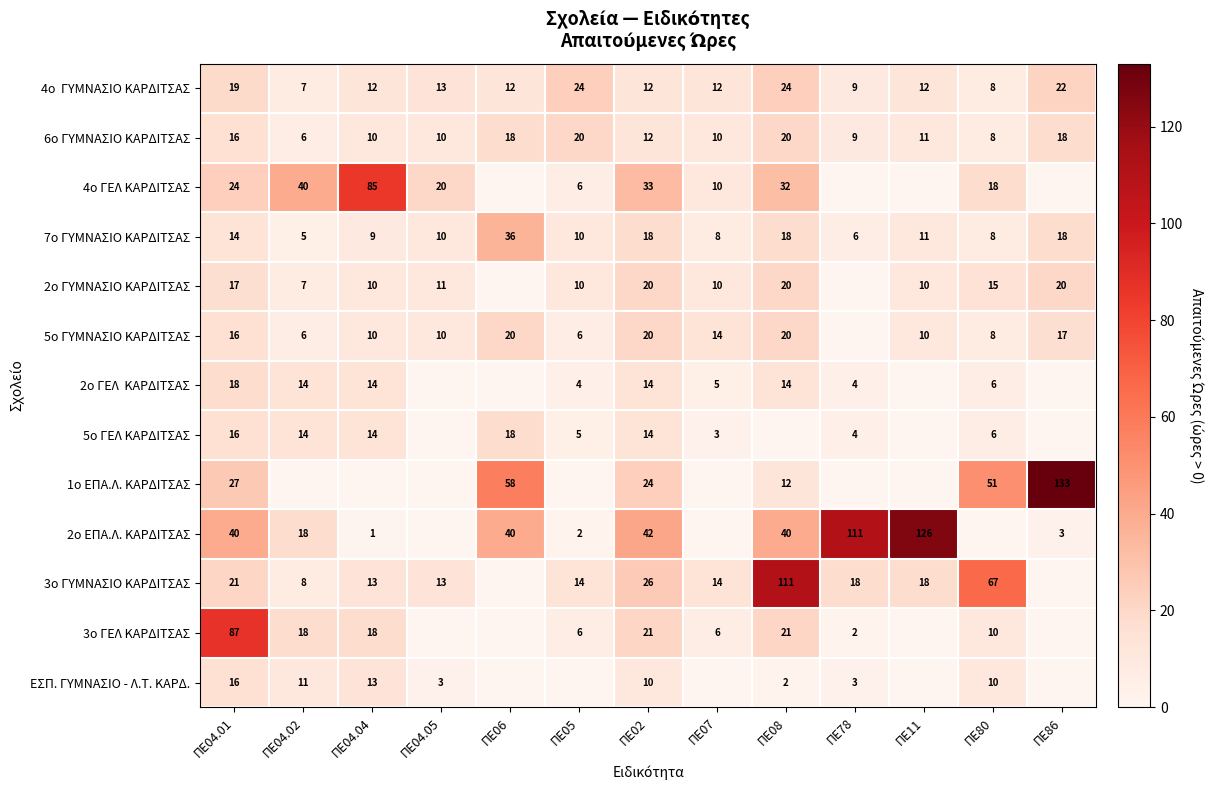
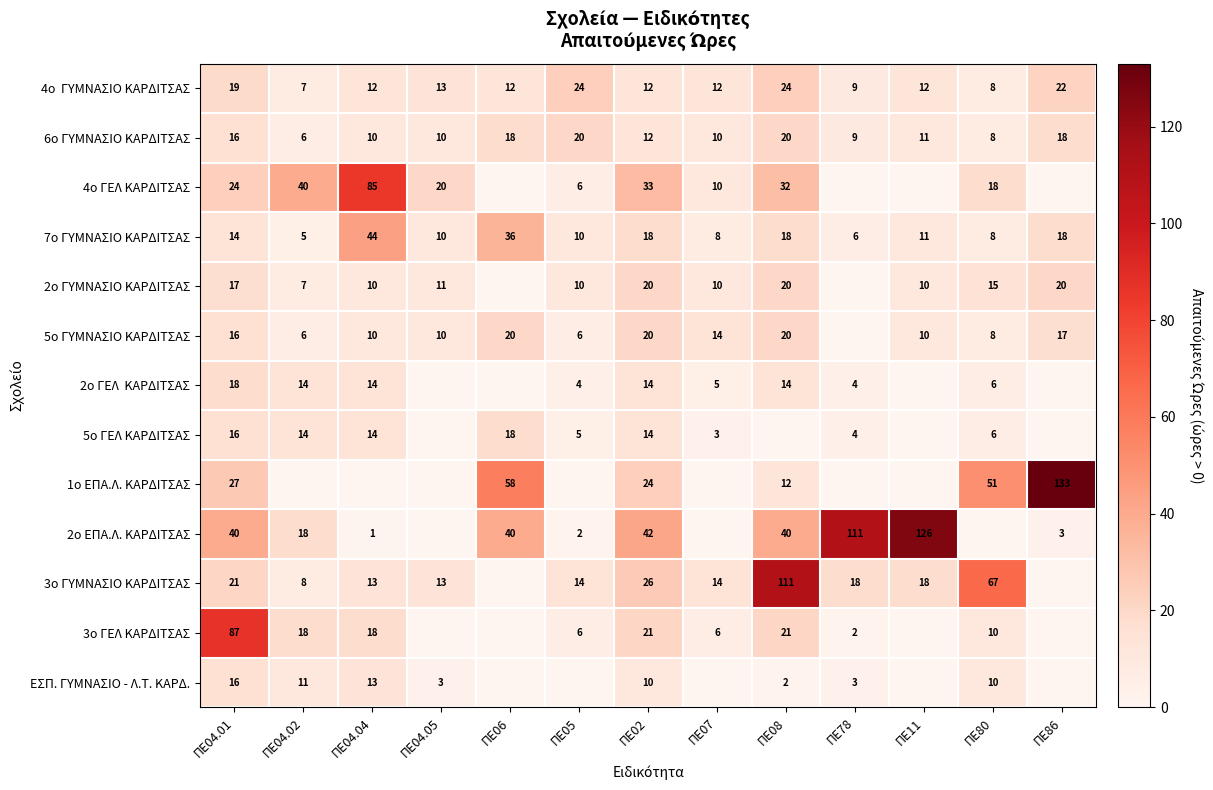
  {
    "4ο ΓΥΜΝΑΣΙΟ ΚΑΡΔΙΤΣΑΣ": {
      "ΠΕ04.01": 19,
      "ΠΕ04.02": 7,
      "ΠΕ04.04": 12,
      "ΠΕ04.05": 13,
      "ΠΕ06": 12,
      "ΠΕ05": 24,
      "ΠΕ02": 12,
      "ΠΕ07": 12,
      "ΠΕ08": 24,
      "ΠΕ78": 9,
      "ΠΕ11": 12,
      "ΠΕ80": 8,
      "ΠΕ86": 22
    },
    "6ο ΓΥΜΝΑΣΙΟ ΚΑΡΔΙΤΣΑΣ": {
      "ΠΕ04.01": 16,
      "ΠΕ04.02": 6,
      "ΠΕ04.04": 10,
      "ΠΕ04.05": 10,
      "ΠΕ06": 18,
      "ΠΕ05": 20,
      "ΠΕ02": 12,
      "ΠΕ07": 10,
      "ΠΕ08": 20,
      "ΠΕ78": 9,
      "ΠΕ11": 11,
      "ΠΕ80": 8,
      "ΠΕ86": 18
    },
    "4ο ΓΕΛ ΚΑΡΔΙΤΣΑΣ": {
      "ΠΕ04.01": 24,
      "ΠΕ04.02": 40,
      "ΠΕ04.04": 85,
      "ΠΕ04.05": 20,
      "ΠΕ05": 6,
      "ΠΕ02": 33,
      "ΠΕ07": 10,
      "ΠΕ08": 32,
      "ΠΕ80": 18
    },
    "7ο ΓΥΜΝΑΣΙΟ ΚΑΡΔΙΤΣΑΣ": {
      "ΠΕ04.01": 14,
      "ΠΕ04.02": 5,
-     "ΠΕ04.04": 9,
+     "ΠΕ04.04": 44,
      "ΠΕ04.05": 10,
      "ΠΕ06": 36,
      "ΠΕ05": 10,
      "ΠΕ02": 18,
      "ΠΕ07": 8,
      "ΠΕ08": 18,
      "ΠΕ78": 6,
      "ΠΕ11": 11,
      "ΠΕ80": 8,
      "ΠΕ86": 18
    },
    "2ο ΓΥΜΝΑΣΙΟ ΚΑΡΔΙΤΣΑΣ": {
      "ΠΕ04.01": 17,
      "ΠΕ04.02": 7,
      "ΠΕ04.04": 10,
      "ΠΕ04.05": 11,
      "ΠΕ05": 10,
      "ΠΕ02": 20,
      "ΠΕ07": 10,
      "ΠΕ08": 20,
      "ΠΕ11": 10,
      "ΠΕ80": 15,
      "ΠΕ86": 20
    },
    "5ο ΓΥΜΝΑΣΙΟ ΚΑΡΔΙΤΣΑΣ": {
      "ΠΕ04.01": 16,
      "ΠΕ04.02": 6,
      "ΠΕ04.04": 10,
      "ΠΕ04.05": 10,
      "ΠΕ06": 20,
      "ΠΕ05": 6,
      "ΠΕ02": 20,
      "ΠΕ07": 14,
      "ΠΕ08": 20,
      "ΠΕ11": 10,
      "ΠΕ80": 8,
      "ΠΕ86": 17
    },
    "2ο ΓΕΛ ΚΑΡΔΙΤΣΑΣ": {
      "ΠΕ04.01": 18,
      "ΠΕ04.02": 14,
      "ΠΕ04.04": 14,
      "ΠΕ05": 4,
      "ΠΕ02": 14,
      "ΠΕ07": 5,
      "ΠΕ08": 14,
      "ΠΕ78": 4,
      "ΠΕ80": 6
    },
    "5ο ΓΕΛ ΚΑΡΔΙΤΣΑΣ": {
      "ΠΕ04.01": 16,
      "ΠΕ04.02": 14,
      "ΠΕ04.04": 14,
      "ΠΕ06": 18,
      "ΠΕ05": 5,
      "ΠΕ02": 14,
      "ΠΕ07": 3,
      "ΠΕ78": 4,
      "ΠΕ80": 6
    },
    "1ο ΕΠΑ.Λ. ΚΑΡΔΙΤΣΑΣ": {
      "ΠΕ04.01": 27,
      "ΠΕ06": 58,
      "ΠΕ02": 24,
      "ΠΕ08": 12,
      "ΠΕ80": 51,
      "ΠΕ86": 133
    },
    "2ο ΕΠΑ.Λ. ΚΑΡΔΙΤΣΑΣ": {
      "ΠΕ04.01": 40,
      "ΠΕ04.02": 18,
      "ΠΕ04.04": 1,
      "ΠΕ06": 40,
      "ΠΕ05": 2,
      "ΠΕ02": 42,
      "ΠΕ08": 40,
      "ΠΕ78": 111,
      "ΠΕ11": 126,
      "ΠΕ86": 3
    },
    "3ο ΓΥΜΝΑΣΙΟ ΚΑΡΔΙΤΣΑΣ": {
      "ΠΕ04.01": 21,
      "ΠΕ04.02": 8,
      "ΠΕ04.04": 13,
      "ΠΕ04.05": 13,
      "ΠΕ05": 14,
      "ΠΕ02": 26,
      "ΠΕ07": 14,
      "ΠΕ08": 111,
      "ΠΕ78": 18,
      "ΠΕ11": 18,
      "ΠΕ80": 67
    },
    "3ο ΓΕΛ ΚΑΡΔΙΤΣΑΣ": {
      "ΠΕ04.01": 87,
      "ΠΕ04.02": 18,
      "ΠΕ04.04": 18,
      "ΠΕ05": 6,
      "ΠΕ02": 21,
      "ΠΕ07": 6,
      "ΠΕ08": 21,
      "ΠΕ78": 2,
      "ΠΕ80": 10
    },
    "ΕΣΠ. ΓΥΜΝΑΣΙΟ - Λ.Τ. ΚΑΡΔ.": {
      "ΠΕ04.01": 16,
      "ΠΕ04.02": 11,
      "ΠΕ04.04": 13,
      "ΠΕ04.05": 3,
      "ΠΕ02": 10,
      "ΠΕ08": 2,
      "ΠΕ78": 3,
      "ΠΕ80": 10
    }
  }
